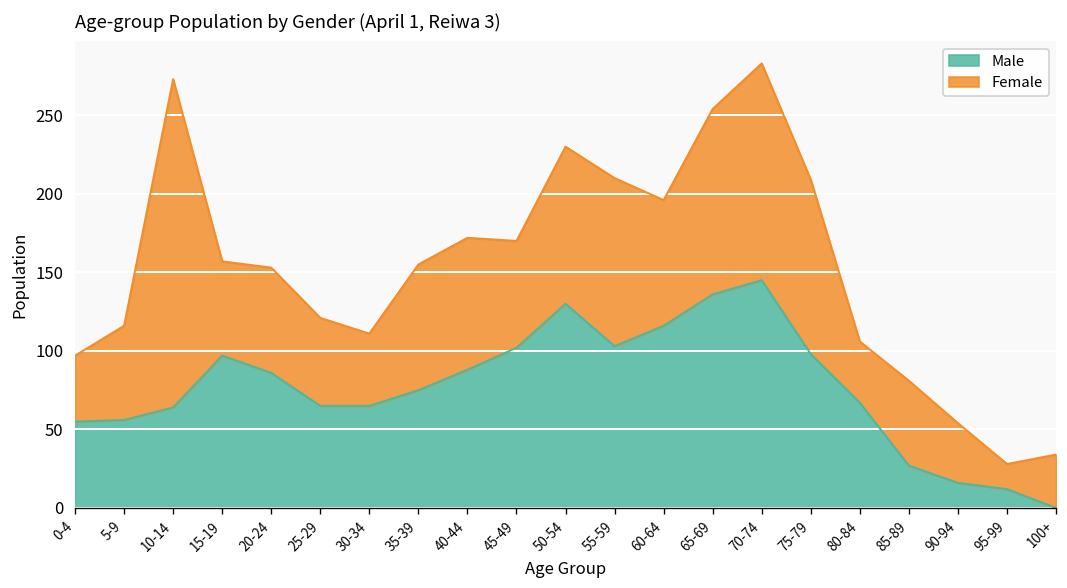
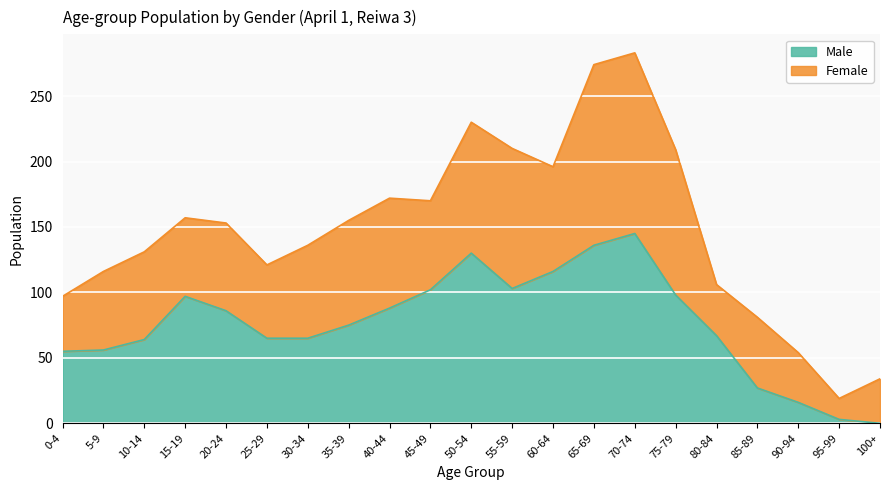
  {
    "Male": {
      "0-4": 55,
      "5-9": 56,
      "10-14": 64,
      "15-19": 97,
      "20-24": 86,
      "25-29": 65,
      "30-34": 65,
      "35-39": 75,
      "40-44": 88,
      "45-49": 102,
      "50-54": 130,
      "55-59": 103,
      "60-64": 116,
      "65-69": 136,
      "70-74": 145,
      "75-79": 98,
      "80-84": 67,
      "85-89": 27,
      "90-94": 16,
-     "95-99": 12,
+     "95-99": 3,
      "100+": 0
    },
    "Female": {
      "0-4": 42,
      "5-9": 60,
-     "10-14": 209,
+     "10-14": 67,
      "15-19": 60,
      "20-24": 67,
      "25-29": 56,
-     "30-34": 46,
+     "30-34": 71,
      "35-39": 80,
      "40-44": 84,
      "45-49": 68,
      "50-54": 100,
      "55-59": 107,
      "60-64": 80,
-     "65-69": 118,
+     "65-69": 138,
      "70-74": 138,
      "75-79": 111,
      "80-84": 39,
      "85-89": 54,
      "90-94": 38,
      "95-99": 16,
      "100+": 34
    }
  }
